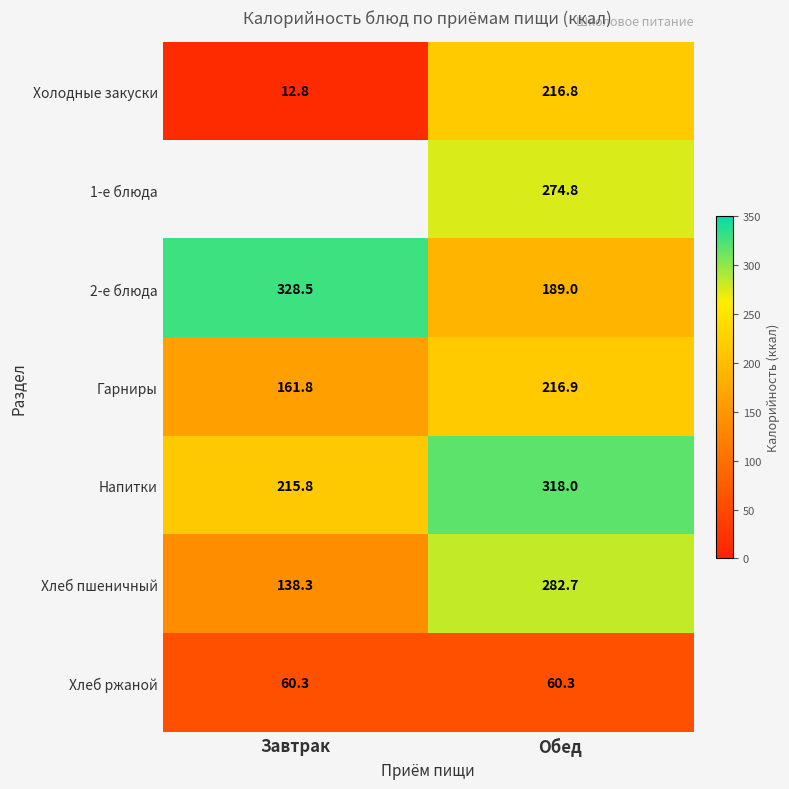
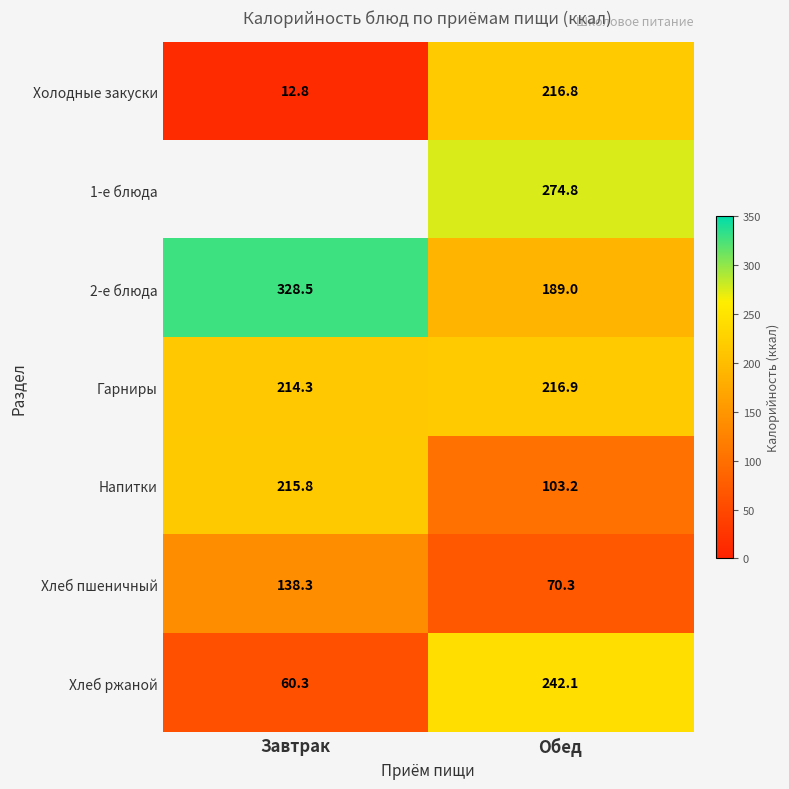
  {
    "Холодные закуски": {
      "Завтрак": 12.8,
      "Обед": 216.8
    },
    "1-е блюда": {
      "Обед": 274.8
    },
    "2-е блюда": {
      "Завтрак": 328.5,
      "Обед": 189.0
    },
    "Гарниры": {
-     "Завтрак": 161.8,
+     "Завтрак": 214.3,
      "Обед": 216.9
    },
    "Напитки": {
      "Завтрак": 215.8,
-     "Обед": 318.0
+     "Обед": 103.2
    },
    "Хлеб пшеничный": {
      "Завтрак": 138.3,
-     "Обед": 282.7
+     "Обед": 70.3
    },
    "Хлеб ржаной": {
      "Завтрак": 60.3,
-     "Обед": 60.3
+     "Обед": 242.1
    }
  }
